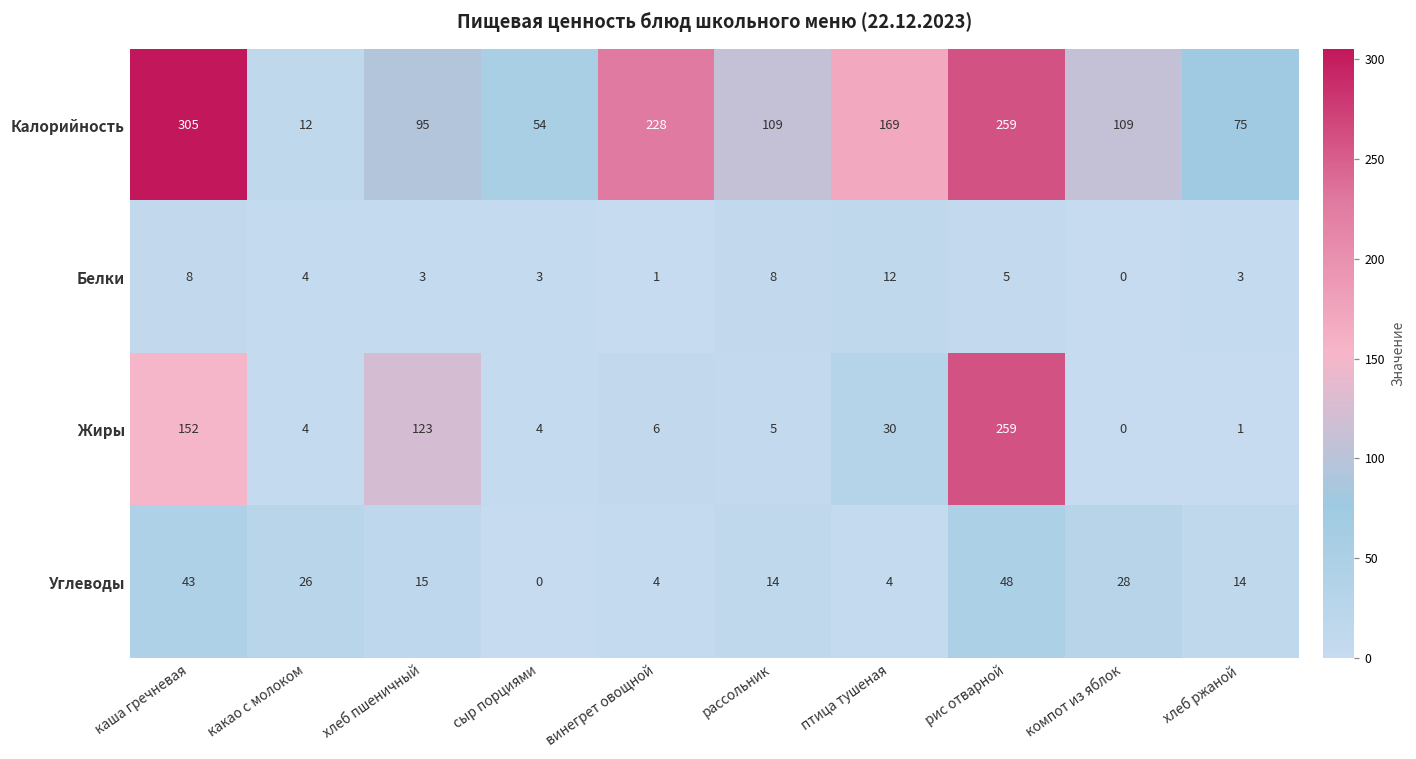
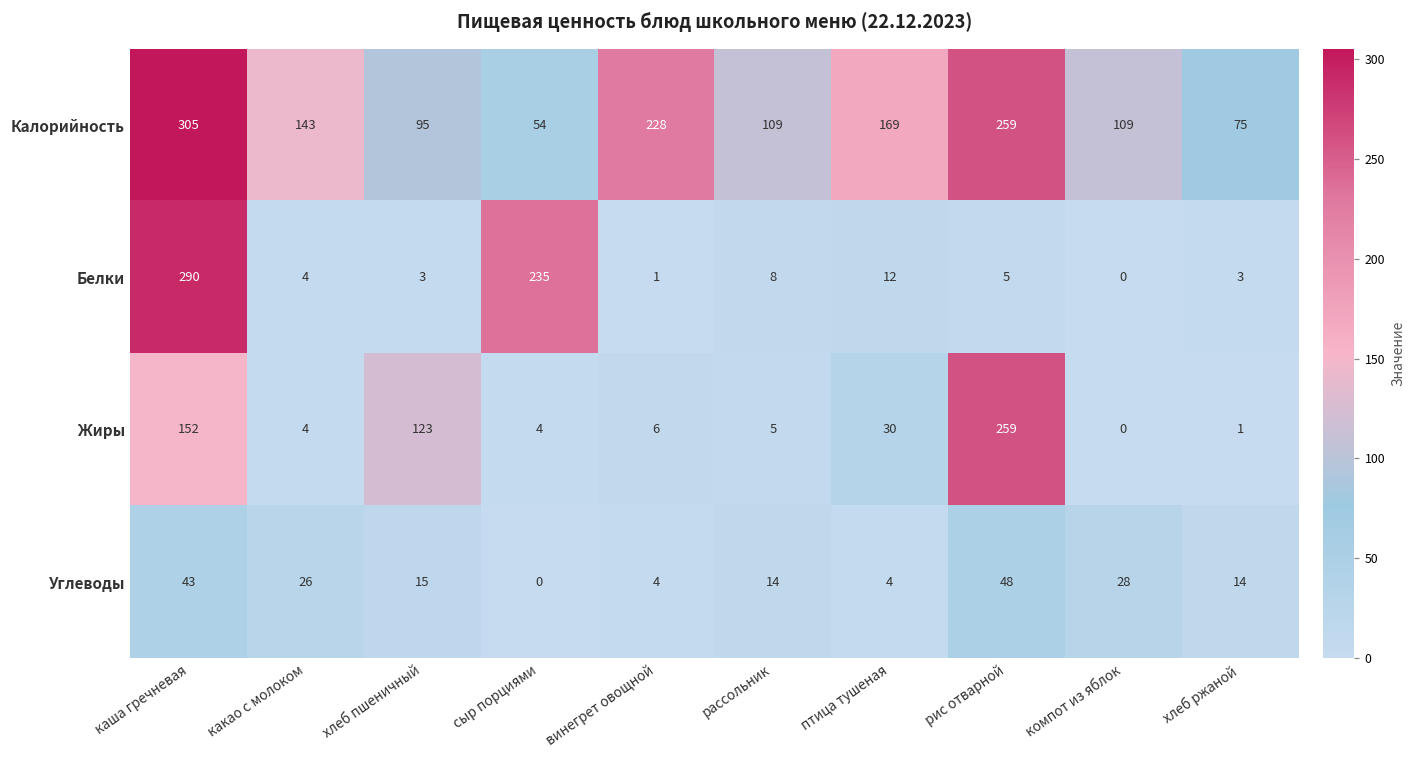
  {
    "Калорийность": {
      "каша гречневая": 305,
-     "какао с молоком": 12,
+     "какао с молоком": 143,
      "хлеб пшеничный": 95,
      "сыр порциями": 54,
      "винегрет овощной": 228,
      "рассольник": 109,
      "птица тушеная": 169,
      "рис отварной": 259,
      "компот из яблок": 109,
      "хлеб ржаной": 75
    },
    "Белки": {
-     "каша гречневая": 8,
+     "каша гречневая": 290,
      "какао с молоком": 4,
      "хлеб пшеничный": 3,
-     "сыр порциями": 3,
+     "сыр порциями": 235,
      "винегрет овощной": 1,
      "рассольник": 8,
      "птица тушеная": 12,
      "рис отварной": 5,
      "компот из яблок": 0,
      "хлеб ржаной": 3
    },
    "Жиры": {
      "каша гречневая": 152,
      "какао с молоком": 4,
      "хлеб пшеничный": 123,
      "сыр порциями": 4,
      "винегрет овощной": 6,
      "рассольник": 5,
      "птица тушеная": 30,
      "рис отварной": 259,
      "компот из яблок": 0,
      "хлеб ржаной": 1
    },
    "Углеводы": {
      "каша гречневая": 43,
      "какао с молоком": 26,
      "хлеб пшеничный": 15,
      "сыр порциями": 0,
      "винегрет овощной": 4,
      "рассольник": 14,
      "птица тушеная": 4,
      "рис отварной": 48,
      "компот из яблок": 28,
      "хлеб ржаной": 14
    }
  }
